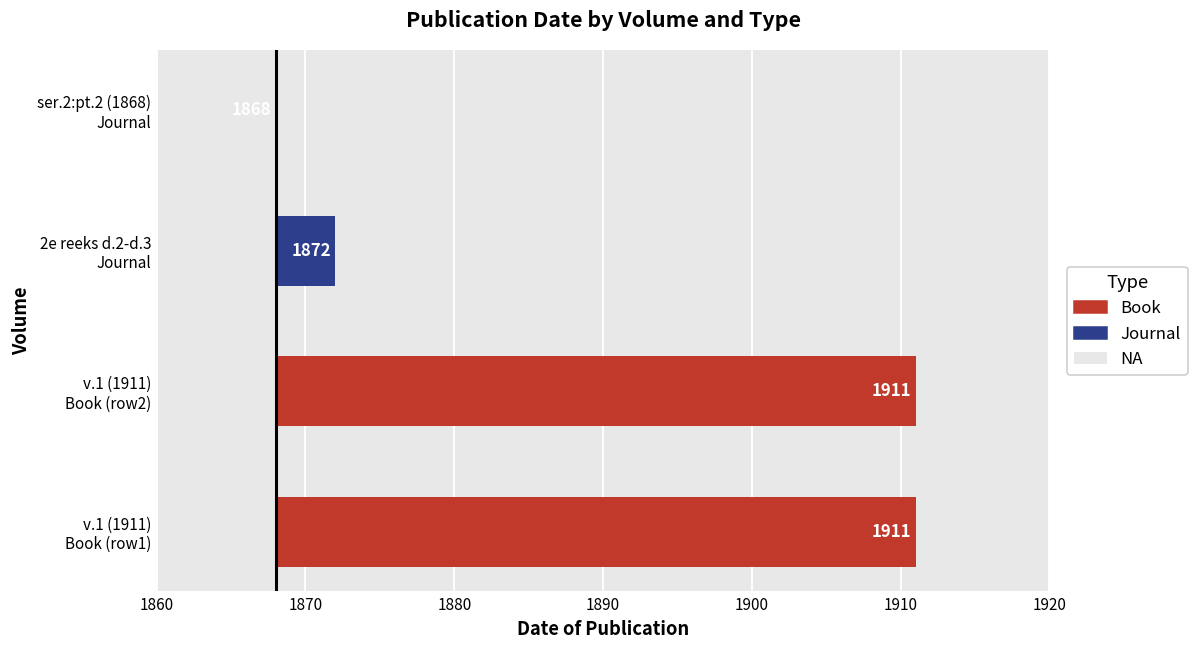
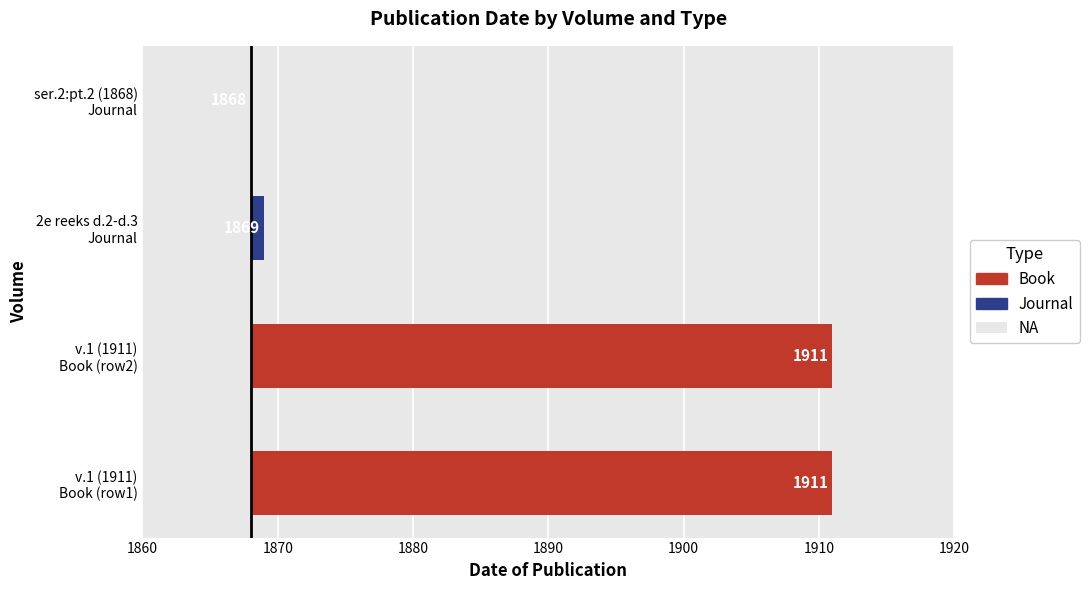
  {
-   "2e reeks d.2-d.3 Journal": 1872
+   "2e reeks d.2-d.3 Journal": 1869
  }
